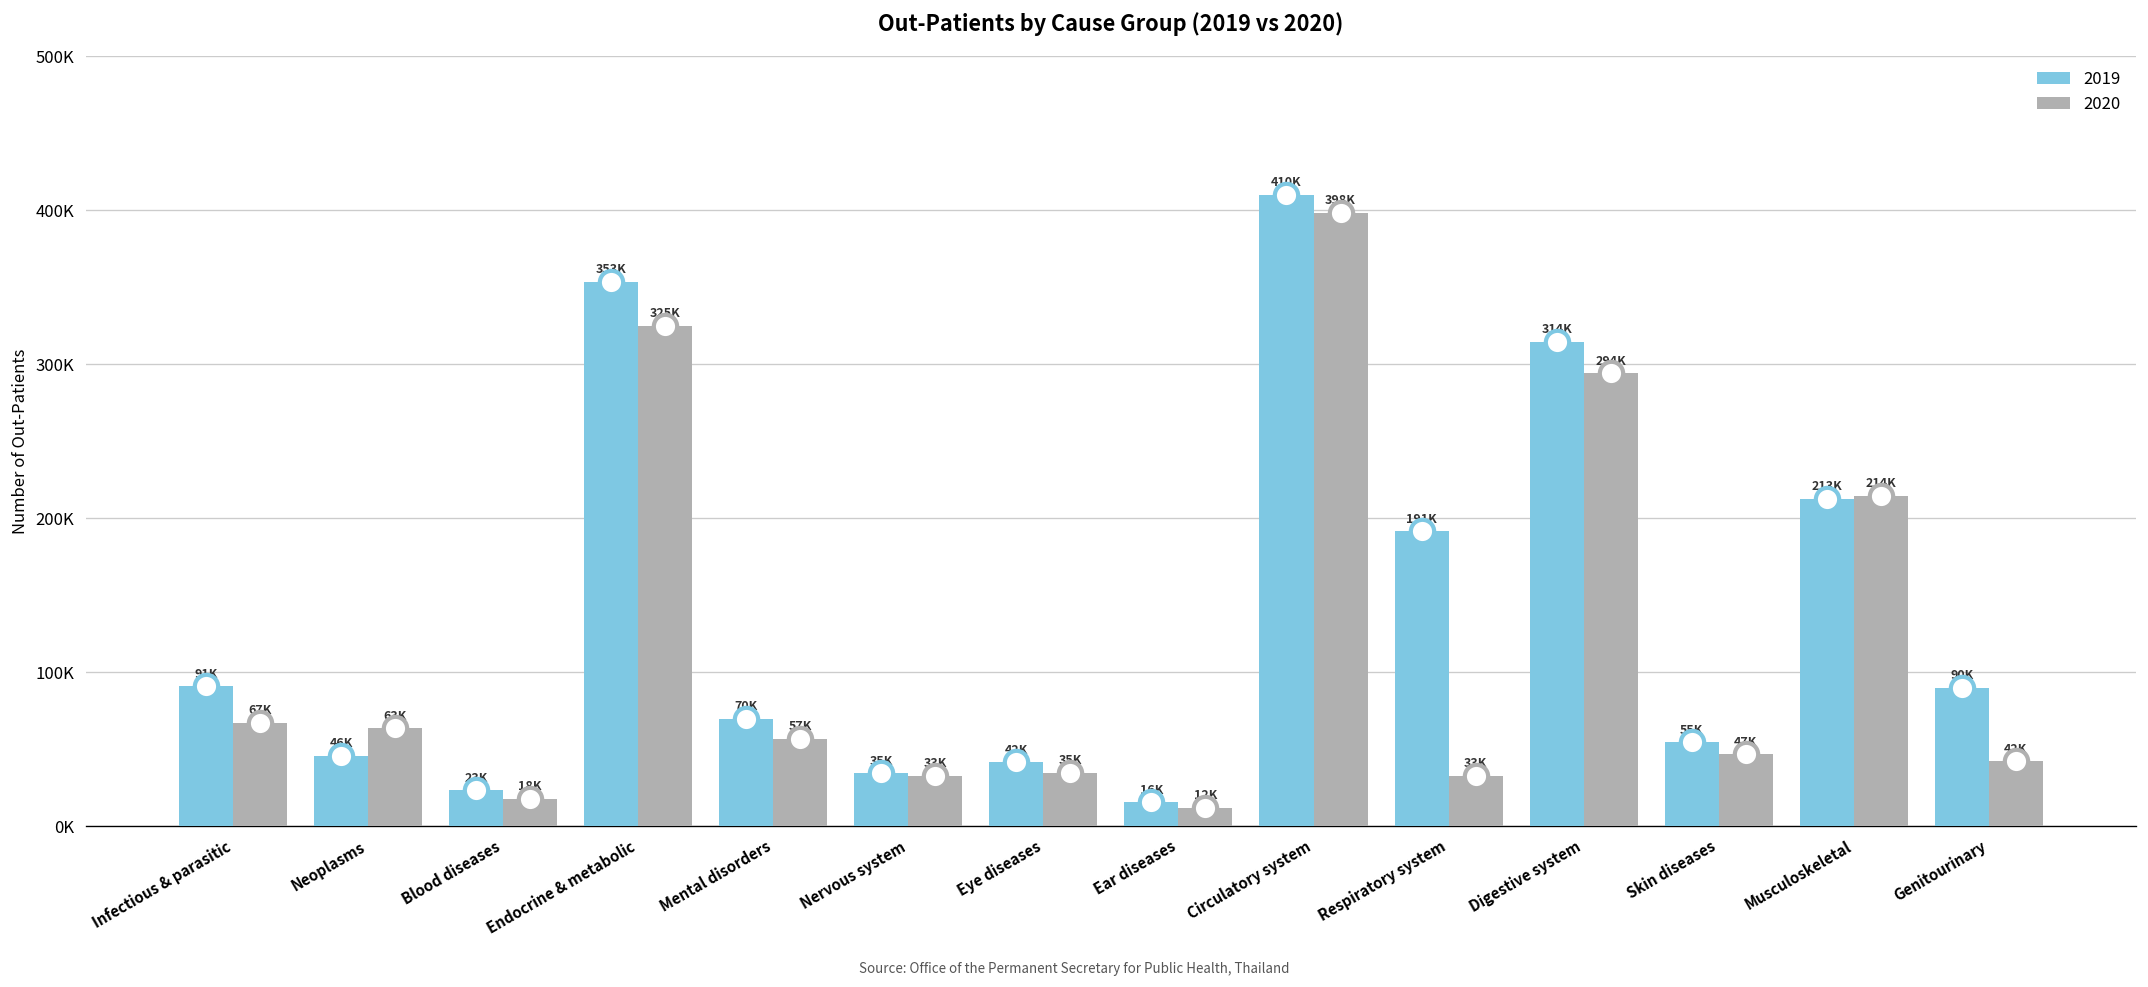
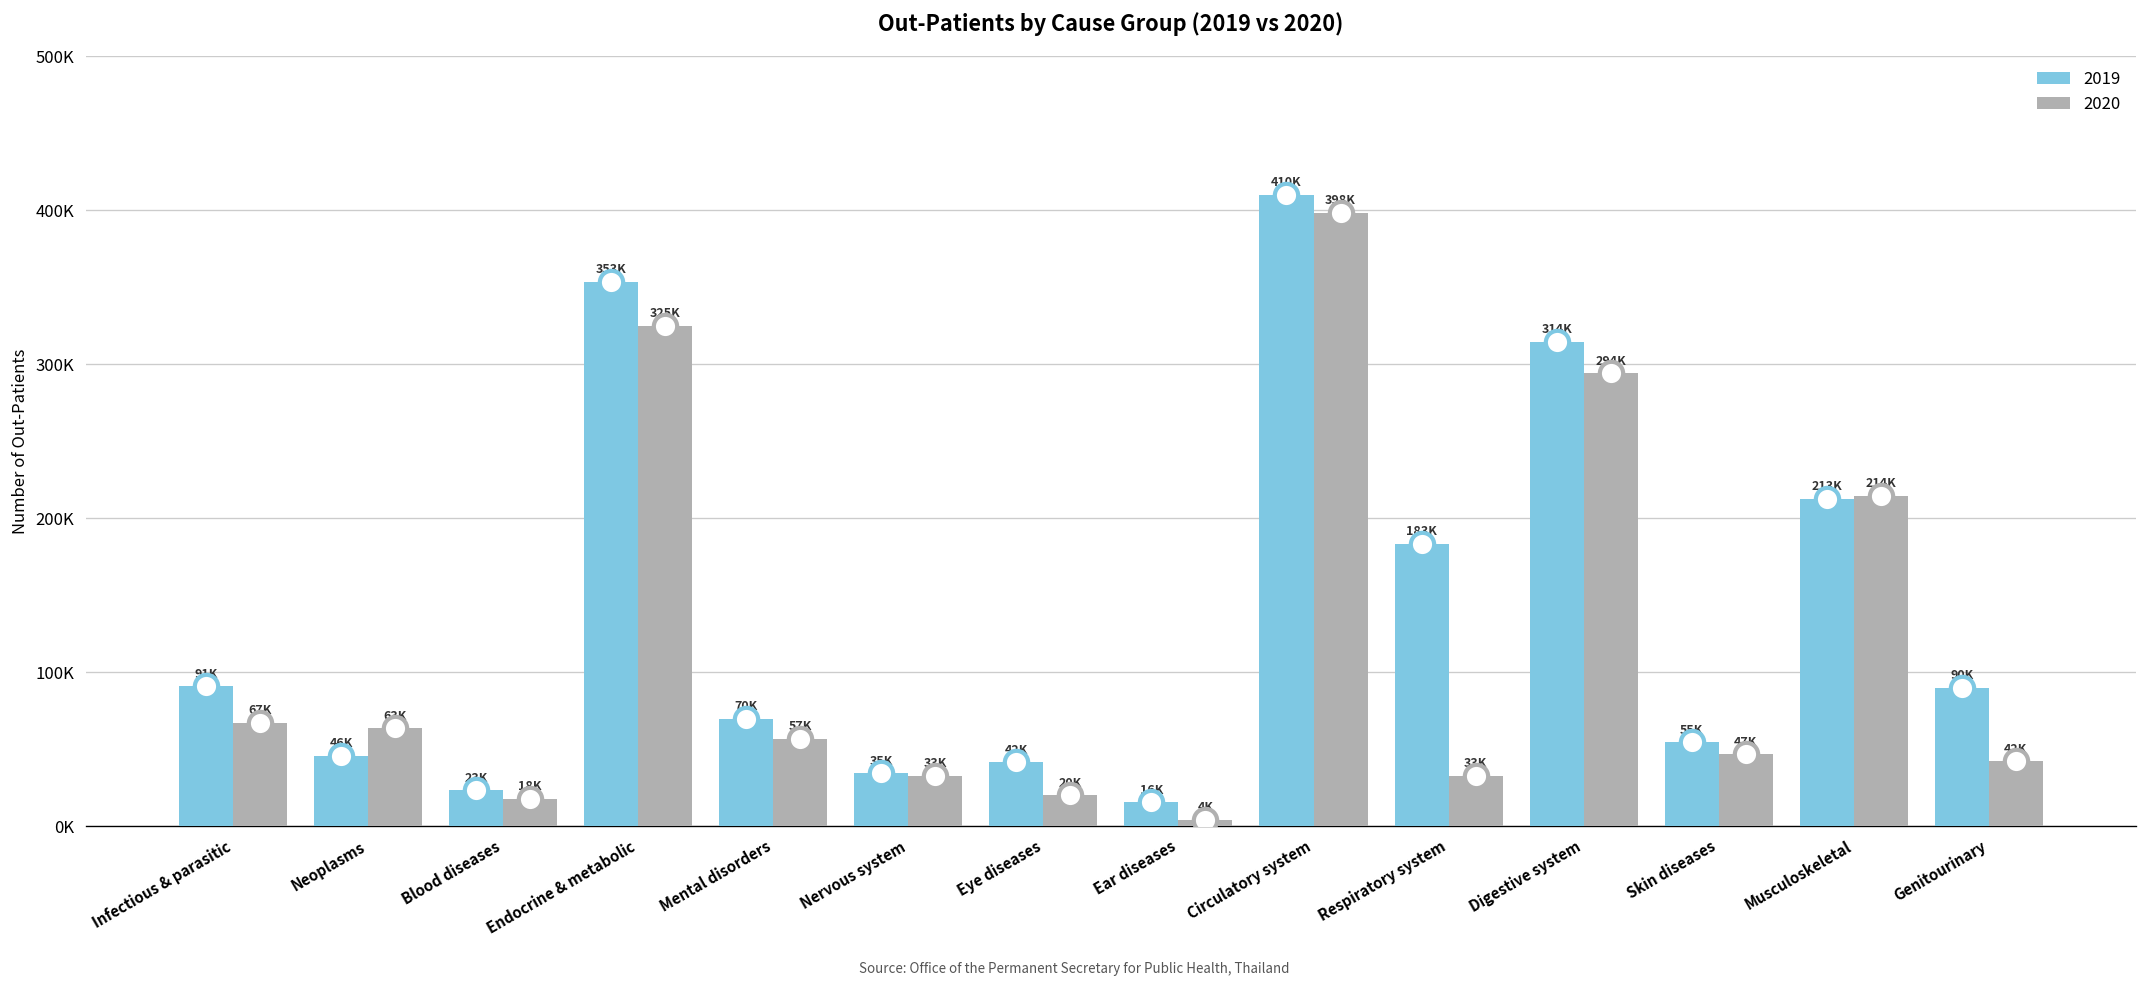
  {
    "2019": {
      "Infectious & parasitic": "91K",
      "Neoplasms": "46K",
      "Blood diseases": "23K",
      "Endocrine & metabolic": "353K",
      "Mental disorders": "70K",
      "Nervous system": "35K",
      "Eye diseases": "42K",
      "Ear diseases": "16K",
      "Circulatory system": "410K",
-     "Respiratory system": "191K",
+     "Respiratory system": "183K",
      "Digestive system": "314K",
      "Skin diseases": "55K",
      "Musculoskeletal": "213K",
      "Genitourinary": "90K"
    },
    "2020": {
      "Infectious & parasitic": "67K",
      "Neoplasms": "63K",
      "Blood diseases": "18K",
      "Endocrine & metabolic": "325K",
      "Mental disorders": "57K",
      "Nervous system": "33K",
-     "Eye diseases": "35K",
-     "Ear diseases": "12K",
+     "Eye diseases": "20K",
+     "Ear diseases": "4K",
      "Circulatory system": "398K",
      "Respiratory system": "33K",
      "Digestive system": "294K",
      "Skin diseases": "47K",
      "Musculoskeletal": "214K",
      "Genitourinary": "42K"
    }
  }
